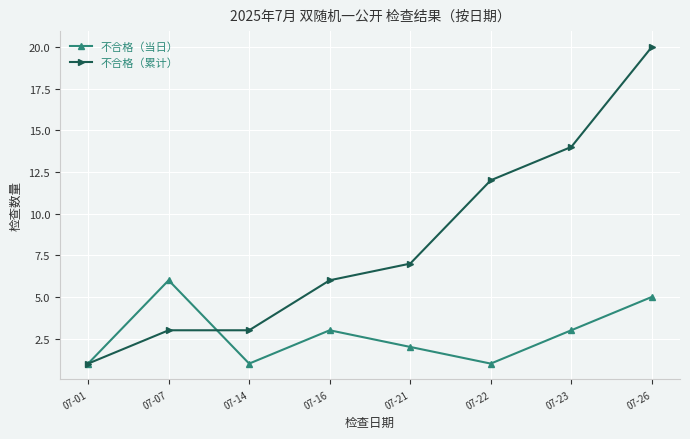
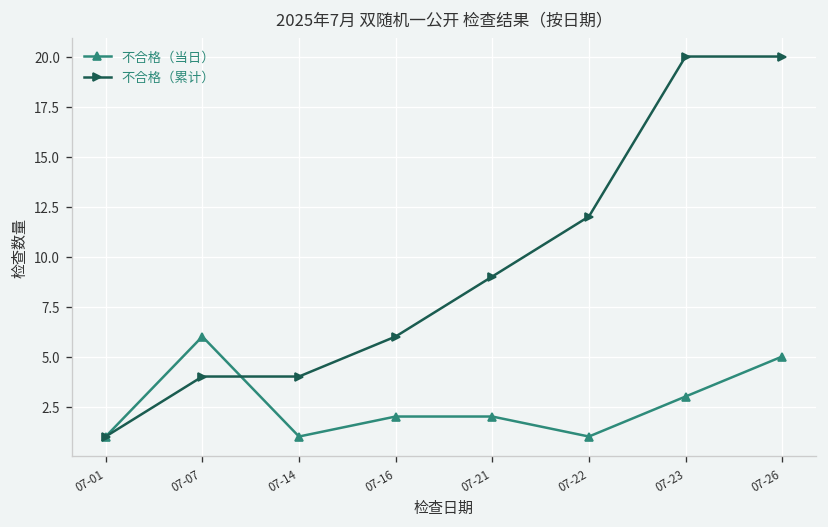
  {
    "不合格（当日）": {
      "07-07": 6,
      "07-14": 1,
-     "07-16": 3,
+     "07-16": 2,
      "07-21": 2,
      "07-22": 1,
      "07-23": 3,
      "07-26": 5
    },
    "不合格（累计）": {
-     "07-07": 3,
-     "07-14": 3,
+     "07-07": 4,
+     "07-14": 4,
      "07-16": 6,
-     "07-21": 7,
+     "07-21": 9,
      "07-22": 12,
-     "07-23": 14,
+     "07-23": 20,
      "07-26": 20
    }
  }
